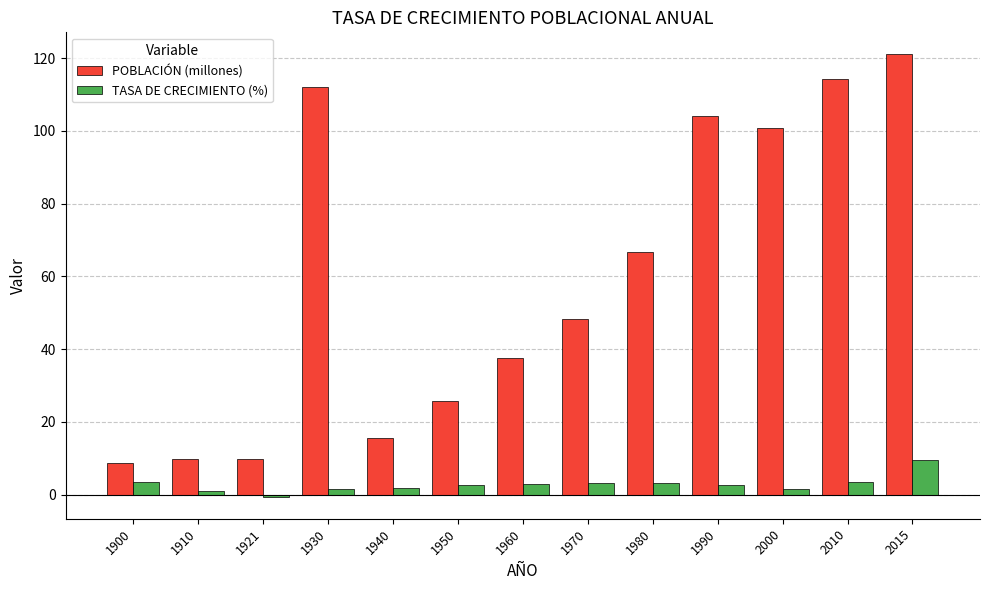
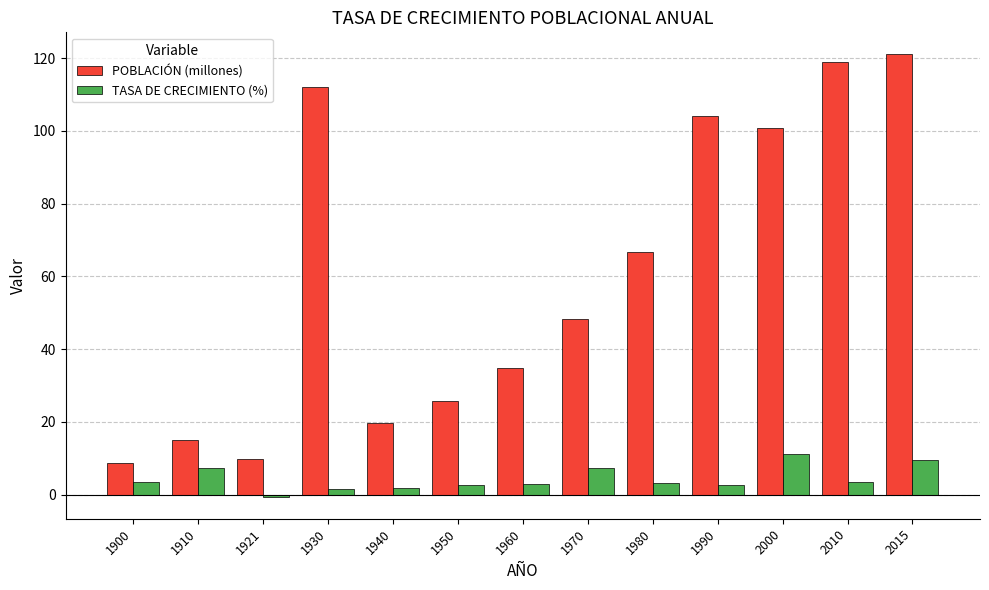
  {
    "POBLACIÓN (millones)": {
      "1900": 9,
-     "1910": 10,
+     "1910": 15,
      "1921": 10,
      "1930": 112,
-     "1940": 15,
+     "1940": 20,
      "1950": 26,
-     "1960": 38,
+     "1960": 35,
      "1970": 48,
      "1980": 67,
      "1990": 104,
      "2000": 101,
-     "2010": 114,
+     "2010": 119,
      "2015": 121
    },
    "TASA DE CRECIMIENTO (%)": {
      "1900": 4,
-     "1910": 1,
+     "1910": 7,
      "1930": 2,
      "1940": 2,
      "1950": 3,
      "1960": 3,
-     "1970": 3,
+     "1970": 7,
      "1980": 3,
      "1990": 3,
-     "2000": 1,
+     "2000": 11,
      "2010": 4,
      "2015": 10
    }
  }
